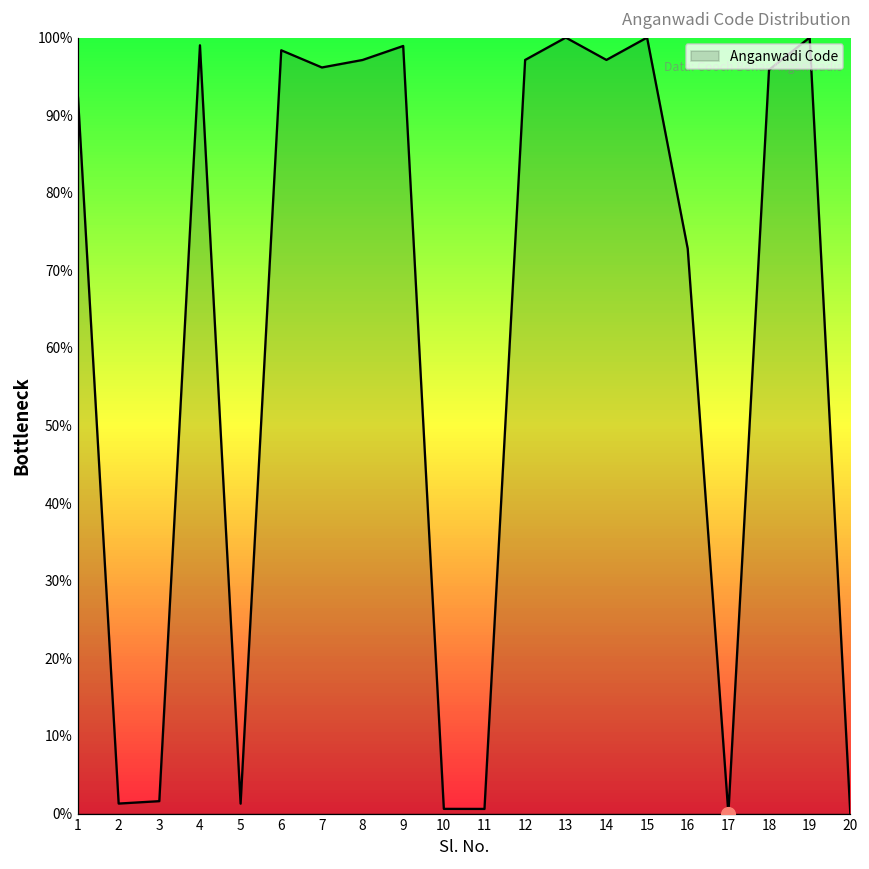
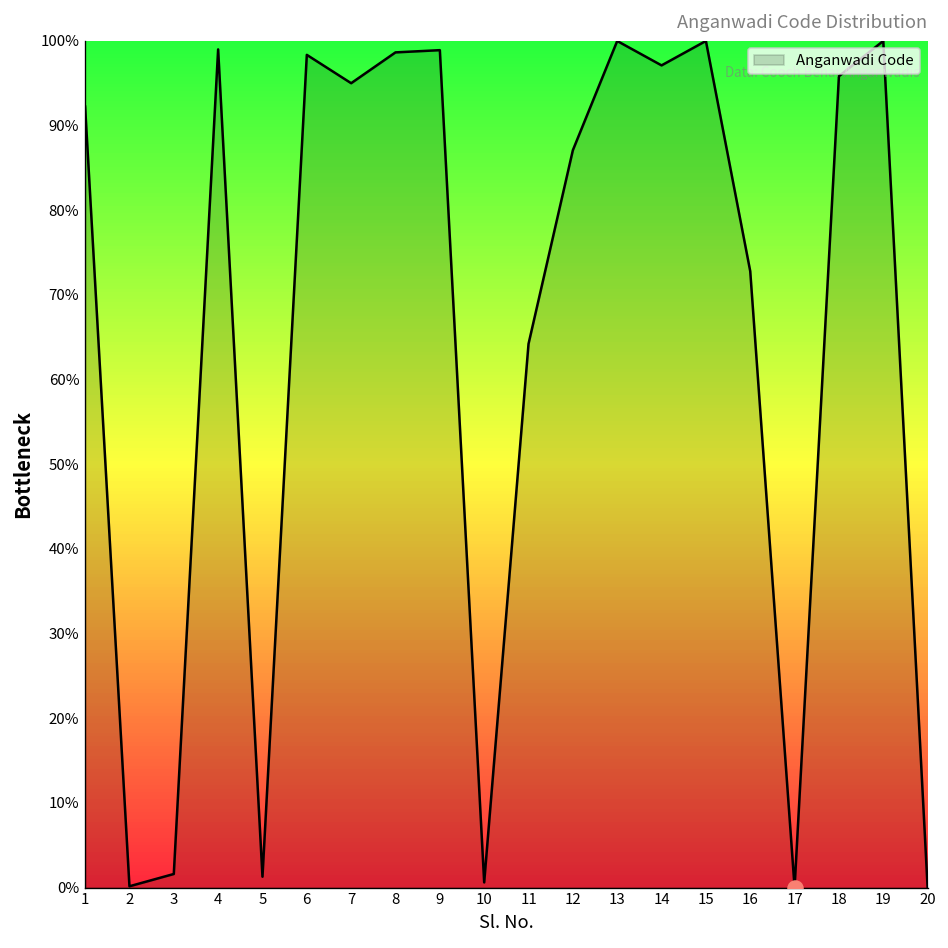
  {
    "Anganwadi Code": {
      "1": "92%",
-     "2": "1%",
+     "2": "0%",
      "3": "2%",
      "4": "99%",
      "5": "1%",
      "6": "98%",
-     "7": "96%",
-     "8": "97%",
+     "7": "95%",
+     "8": "99%",
      "9": "99%",
      "10": "1%",
-     "11": "1%",
-     "12": "97%",
+     "11": "64%",
+     "12": "87%",
      "13": "100%",
      "14": "97%",
      "15": "100%",
      "16": "73%",
      "18": "96%",
      "19": "100%",
      "20": "0%"
    }
  }
